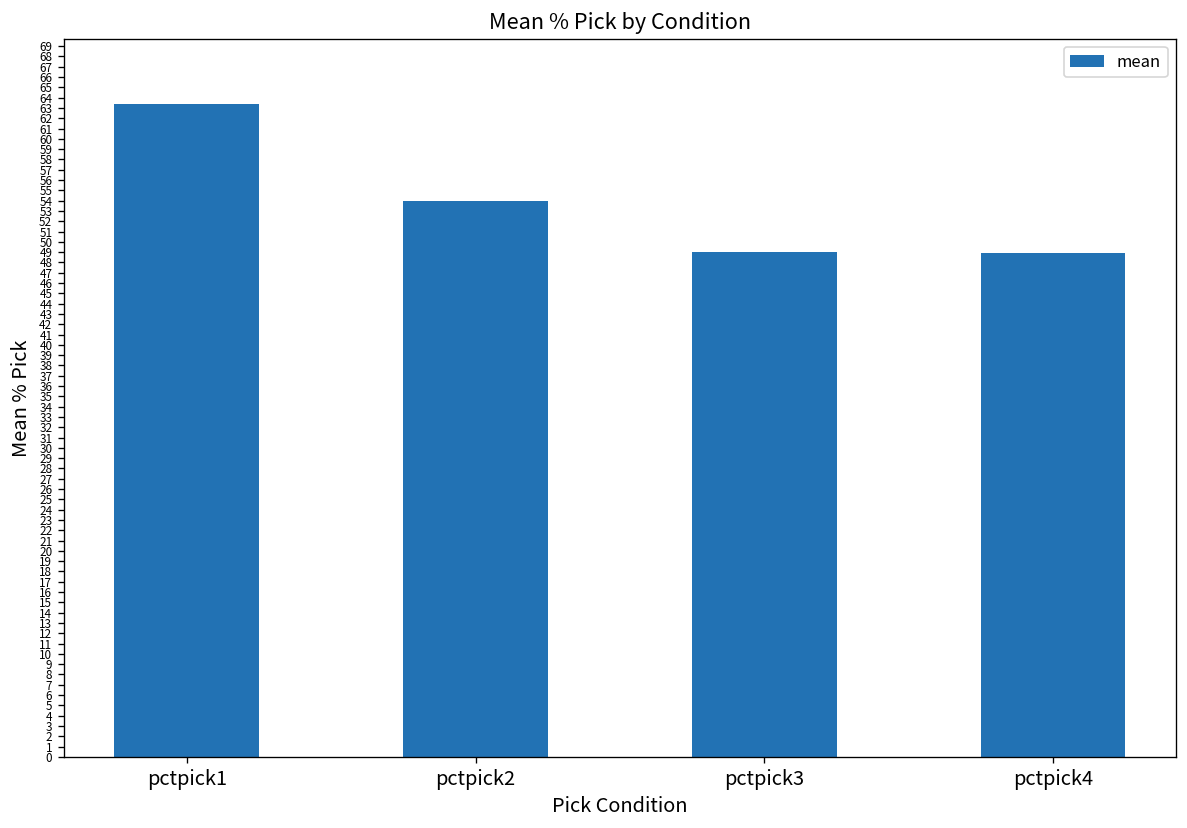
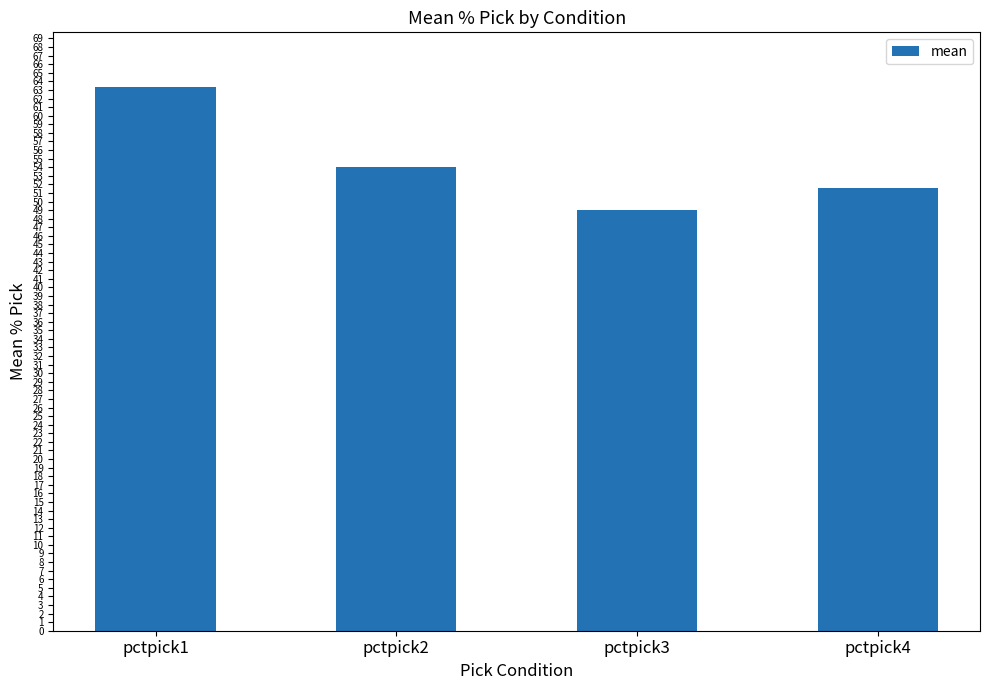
  {
    "pctpick1": 63,
    "pctpick2": 54,
    "pctpick3": 49,
-   "pctpick4": 49
+   "pctpick4": 52
  }
